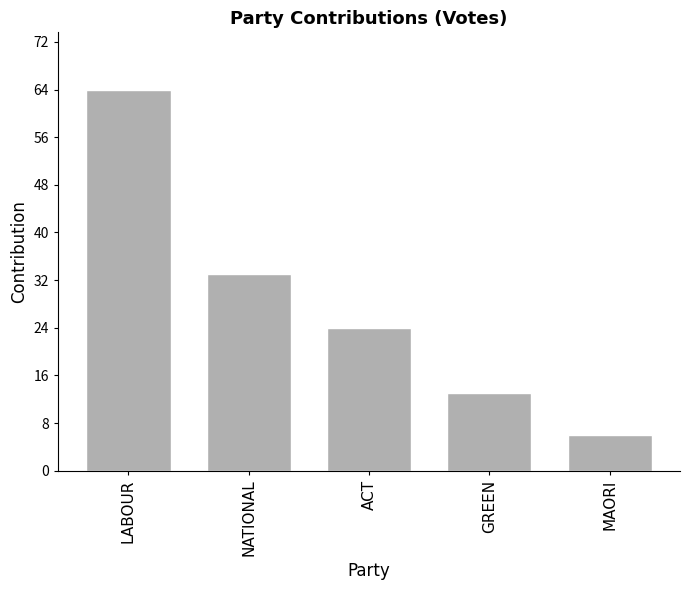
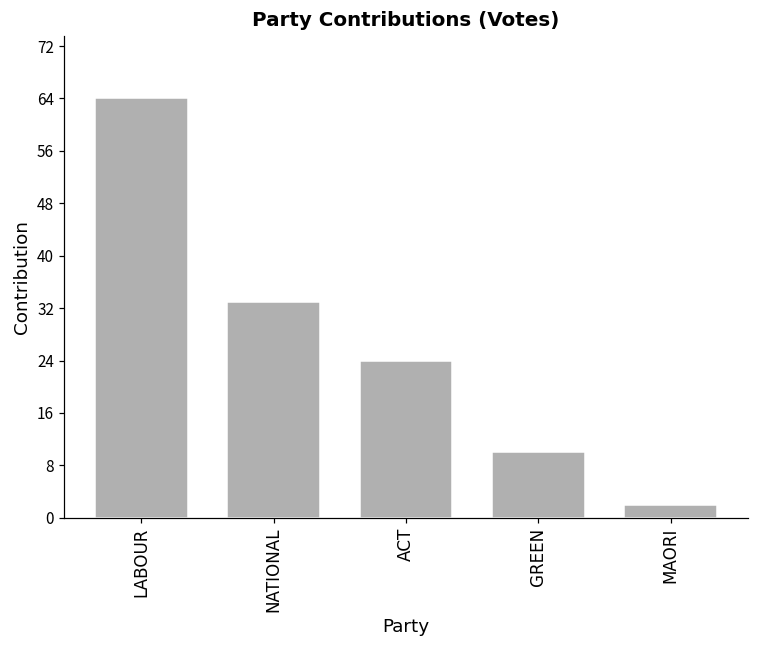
  {
    "LABOUR": 64,
    "NATIONAL": 33,
    "ACT": 24,
-   "GREEN": 13,
-   "MAORI": 6
+   "GREEN": 10,
+   "MAORI": 2
  }
